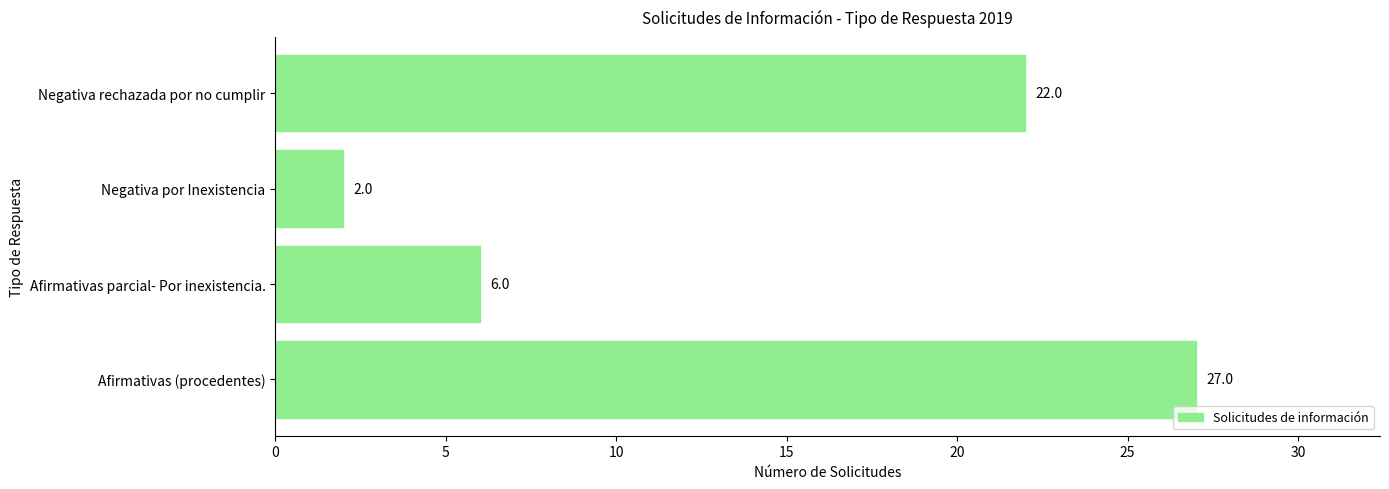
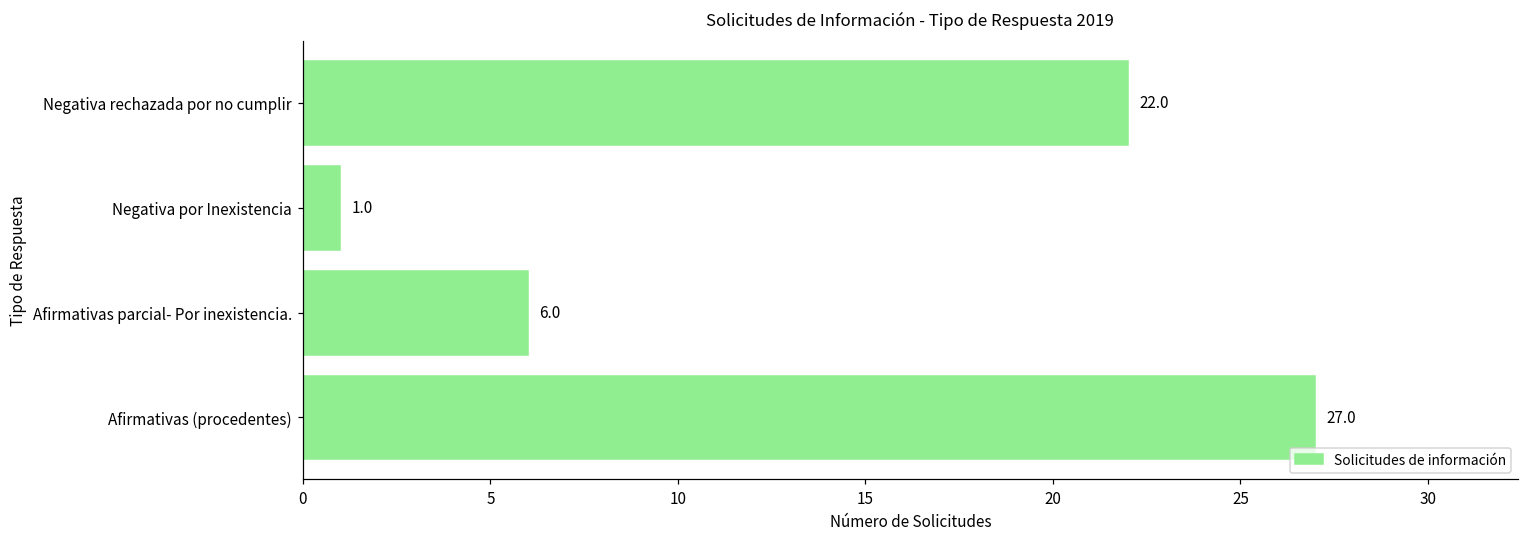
  {
    "Negativa rechazada por no cumplir": 22.0,
-   "Negativa por Inexistencia": 2.0,
+   "Negativa por Inexistencia": 1.0,
    "Afirmativas parcial- Por inexistencia.": 6.0,
    "Afirmativas (procedentes)": 27.0
  }
